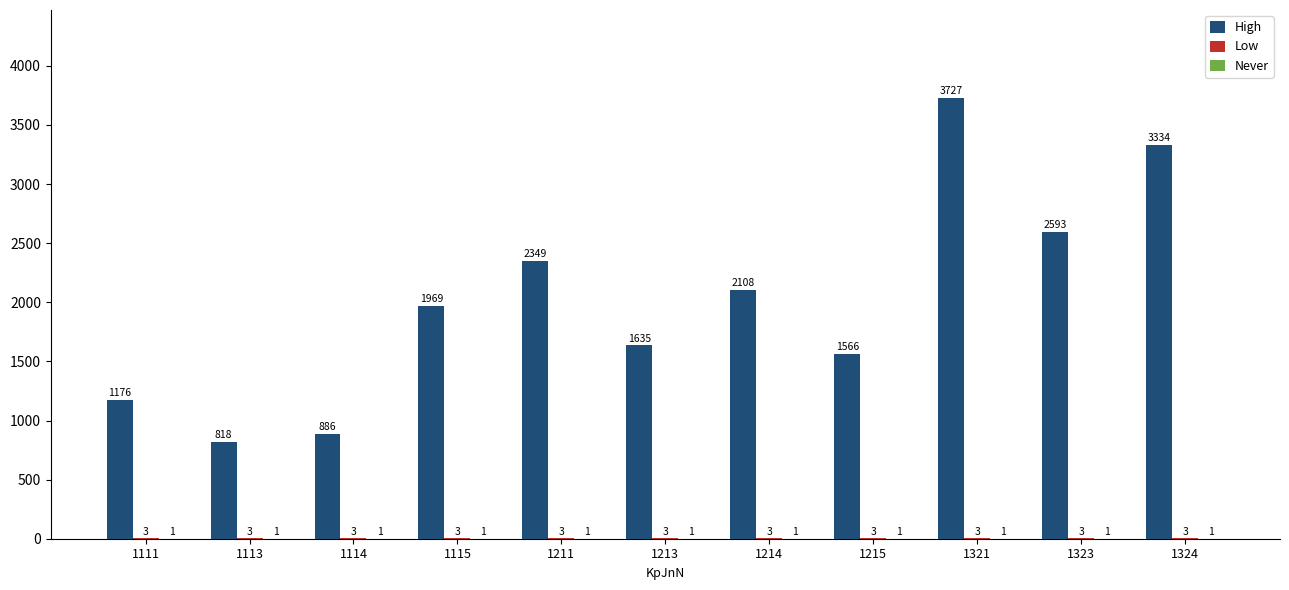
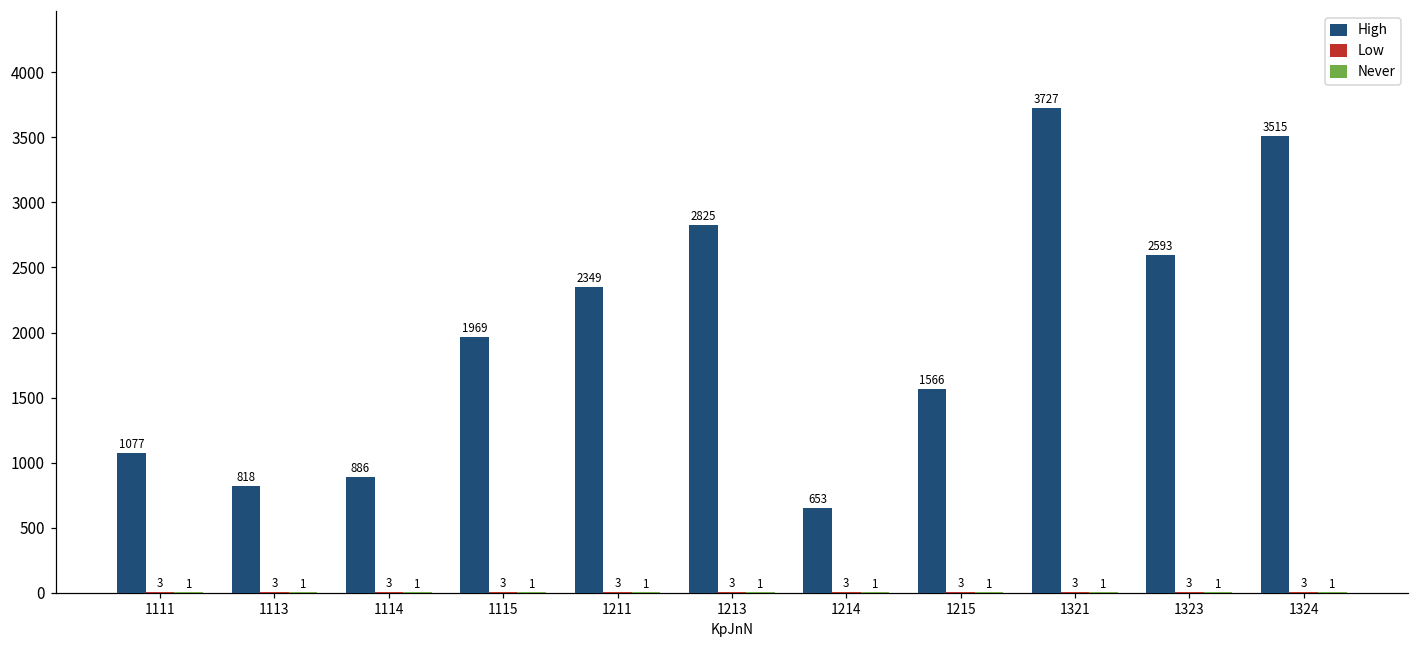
  {
    "High": {
-     "1111": 1176,
+     "1111": 1077,
      "1113": 818,
      "1114": 886,
      "1115": 1969,
      "1211": 2349,
-     "1213": 1635,
-     "1214": 2108,
+     "1213": 2825,
+     "1214": 653,
      "1215": 1566,
      "1321": 3727,
      "1323": 2593,
-     "1324": 3334
+     "1324": 3515
    },
    "Low": {
      "1111": 3,
      "1113": 3,
      "1114": 3,
      "1115": 3,
      "1211": 3,
      "1213": 3,
      "1214": 3,
      "1215": 3,
      "1321": 3,
      "1323": 3,
      "1324": 3
    },
    "Never": {
      "1111": 1,
      "1113": 1,
      "1114": 1,
      "1115": 1,
      "1211": 1,
      "1213": 1,
      "1214": 1,
      "1215": 1,
      "1321": 1,
      "1323": 1,
      "1324": 1
    }
  }
